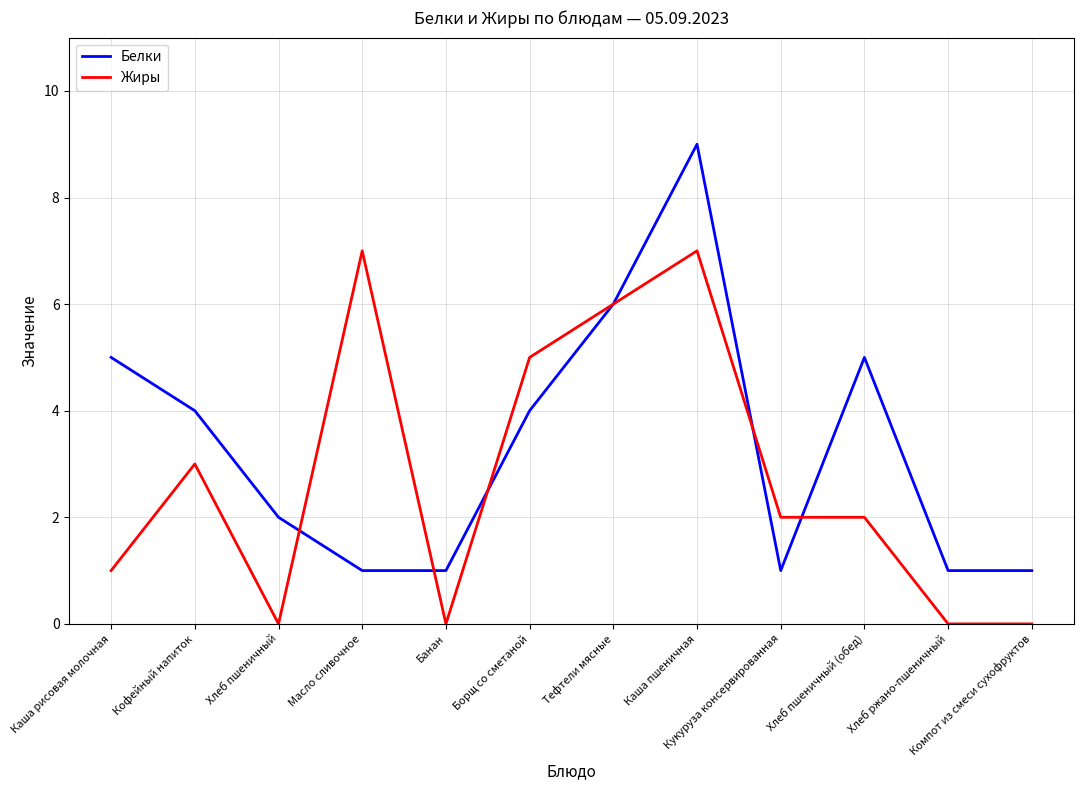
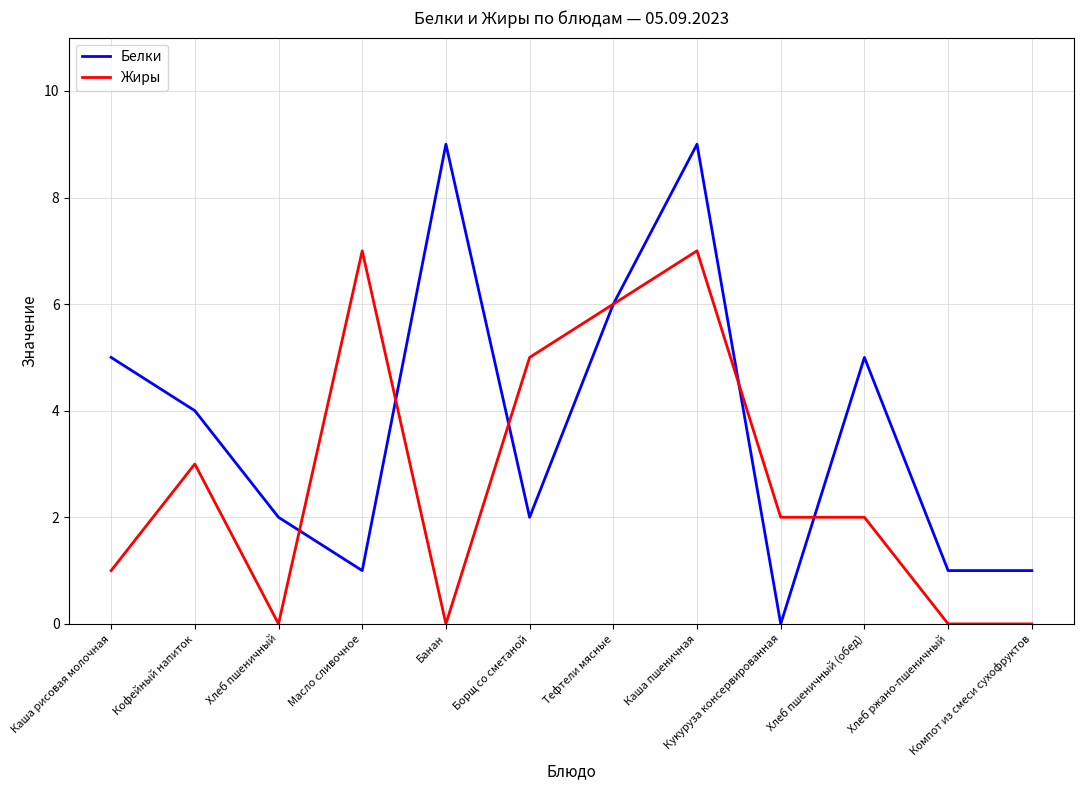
  {
    "Белки": {
      "Каша рисовая молочная": 5,
      "Кофейный напиток": 4,
      "Хлеб пшеничный": 2,
      "Масло сливочное": 1,
-     "Банан": 1,
-     "Борщ со сметаной": 4,
+     "Банан": 9,
+     "Борщ со сметаной": 2,
      "Каша пшеничная": 9,
-     "Кукуруза консервированная": 1,
+     "Кукуруза консервированная": 0,
      "Хлеб пшеничный (обед)": 5,
      "Хлеб ржано-пшеничный": 1,
      "Компот из смеси сухофруктов": 1
    },
    "Жиры": {
      "Каша рисовая молочная": 1,
      "Кофейный напиток": 3,
      "Хлеб пшеничный": 0,
      "Масло сливочное": 7,
      "Банан": 0,
      "Борщ со сметаной": 5,
      "Каша пшеничная": 7,
      "Кукуруза консервированная": 2,
      "Хлеб пшеничный (обед)": 2,
      "Хлеб ржано-пшеничный": 0,
      "Компот из смеси сухофруктов": 0
    }
  }
